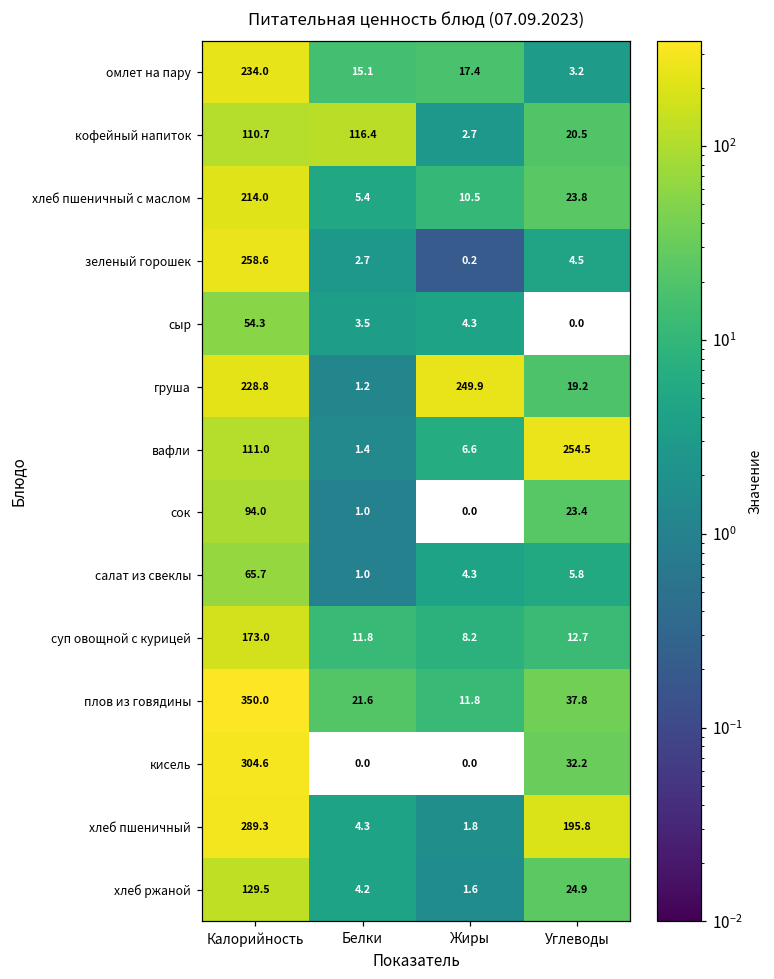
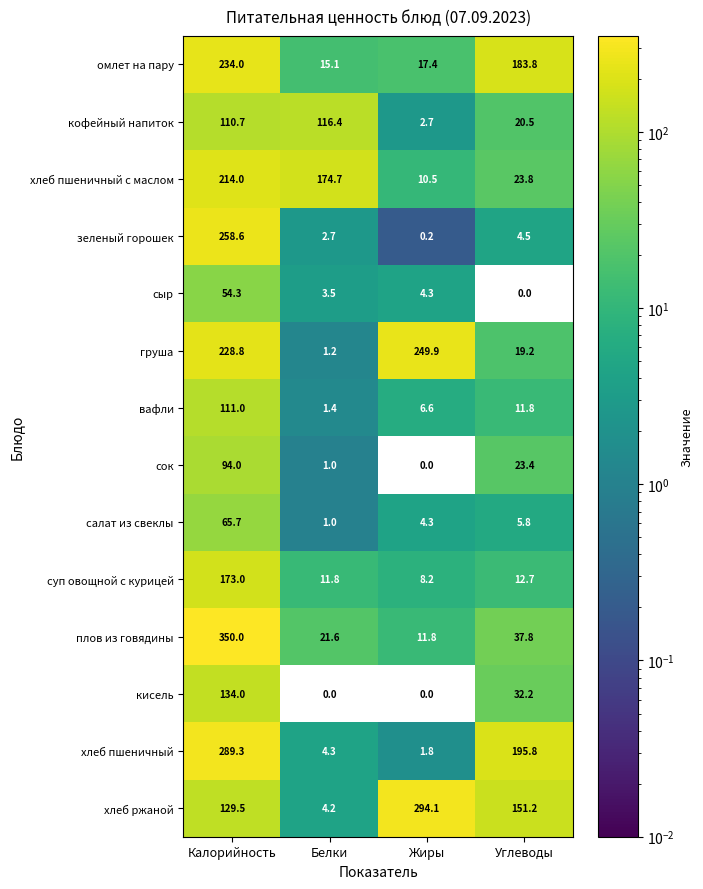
  {
    "омлет на пару": {
      "Калорийность": 234.0,
      "Белки": 15.1,
      "Жиры": 17.4,
-     "Углеводы": 3.2
+     "Углеводы": 183.8
    },
    "кофейный напиток": {
      "Калорийность": 110.7,
      "Белки": 116.4,
      "Жиры": 2.7,
      "Углеводы": 20.5
    },
    "хлеб пшеничный с маслом": {
      "Калорийность": 214.0,
-     "Белки": 5.4,
+     "Белки": 174.7,
      "Жиры": 10.5,
      "Углеводы": 23.8
    },
    "зеленый горошек": {
      "Калорийность": 258.6,
      "Белки": 2.7,
      "Жиры": 0.2,
      "Углеводы": 4.5
    },
    "сыр": {
      "Калорийность": 54.3,
      "Белки": 3.5,
      "Жиры": 4.3,
      "Углеводы": 0.0
    },
    "груша": {
      "Калорийность": 228.8,
      "Белки": 1.2,
      "Жиры": 249.9,
      "Углеводы": 19.2
    },
    "вафли": {
      "Калорийность": 111.0,
      "Белки": 1.4,
      "Жиры": 6.6,
-     "Углеводы": 254.5
+     "Углеводы": 11.8
    },
    "сок": {
      "Калорийность": 94.0,
      "Белки": 1.0,
      "Жиры": 0.0,
      "Углеводы": 23.4
    },
    "салат из свеклы": {
      "Калорийность": 65.7,
      "Белки": 1.0,
      "Жиры": 4.3,
      "Углеводы": 5.8
    },
    "суп овощной с курицей": {
      "Калорийность": 173.0,
      "Белки": 11.8,
      "Жиры": 8.2,
      "Углеводы": 12.7
    },
    "плов из говядины": {
      "Калорийность": 350.0,
      "Белки": 21.6,
      "Жиры": 11.8,
      "Углеводы": 37.8
    },
    "кисель": {
-     "Калорийность": 304.6,
+     "Калорийность": 134.0,
      "Белки": 0.0,
      "Жиры": 0.0,
      "Углеводы": 32.2
    },
    "хлеб пшеничный": {
      "Калорийность": 289.3,
      "Белки": 4.3,
      "Жиры": 1.8,
      "Углеводы": 195.8
    },
    "хлеб ржаной": {
      "Калорийность": 129.5,
      "Белки": 4.2,
-     "Жиры": 1.6,
-     "Углеводы": 24.9
+     "Жиры": 294.1,
+     "Углеводы": 151.2
    }
  }
